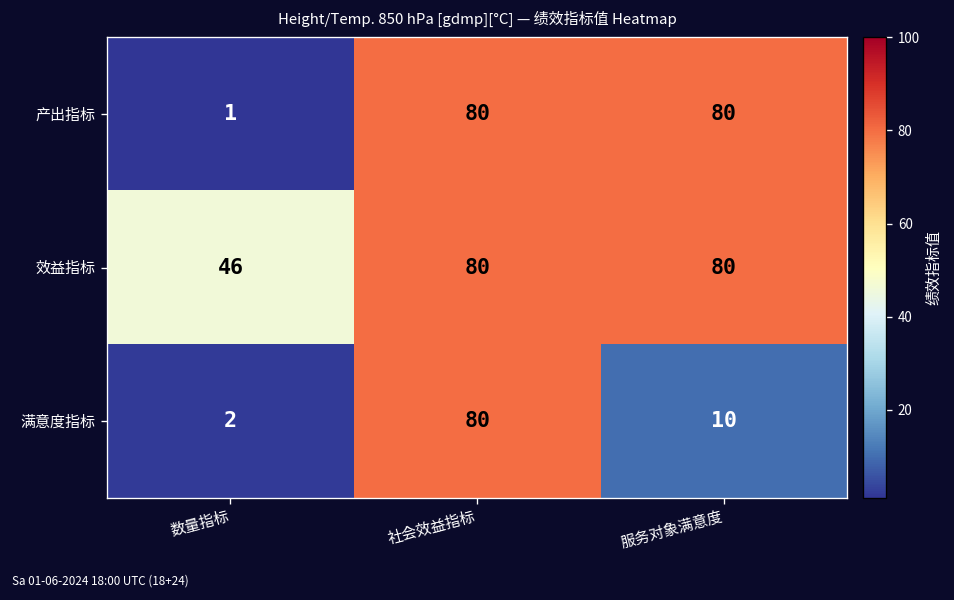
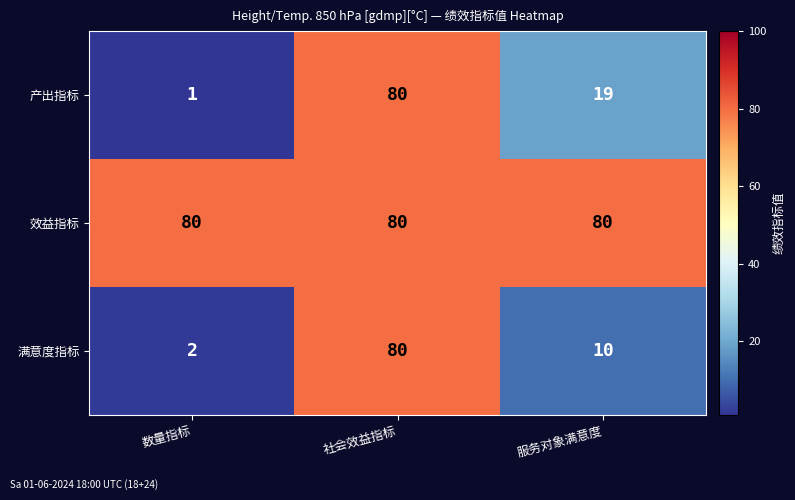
  {
    "产出指标": {
      "数量指标": 1,
      "社会效益指标": 80,
-     "服务对象满意度": 80
+     "服务对象满意度": 19
    },
    "效益指标": {
-     "数量指标": 46,
+     "数量指标": 80,
      "社会效益指标": 80,
      "服务对象满意度": 80
    },
    "满意度指标": {
      "数量指标": 2,
      "社会效益指标": 80,
      "服务对象满意度": 10
    }
  }
